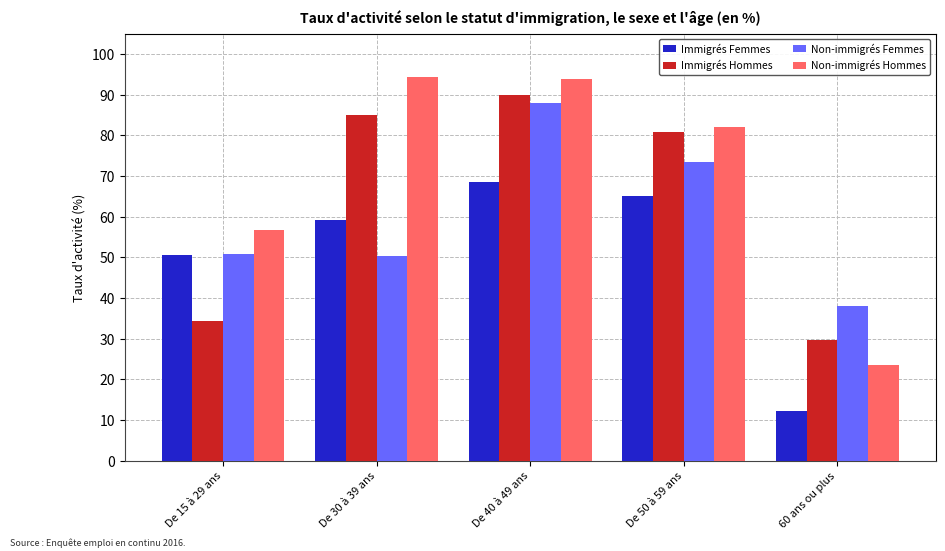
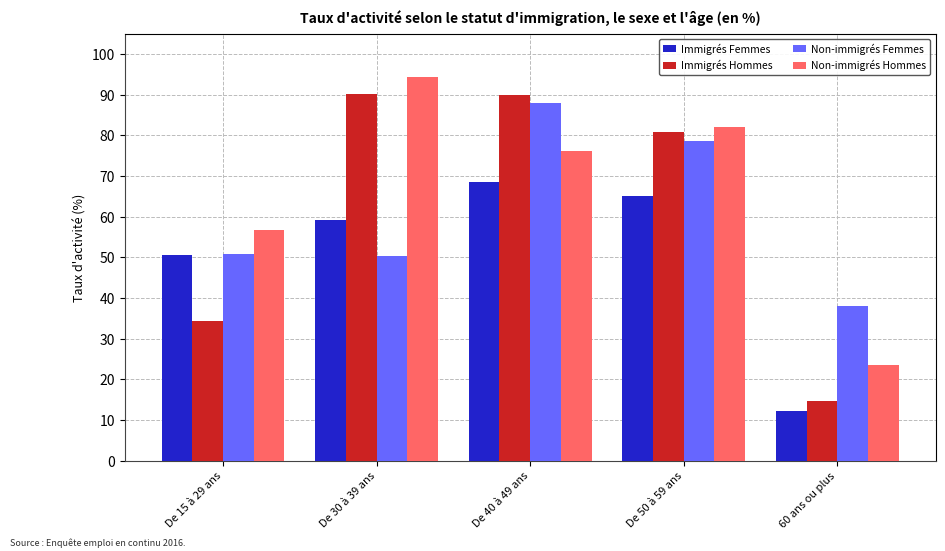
  {
    "Immigrés Femmes": {
      "De 15 à 29 ans": 51,
      "De 30 à 39 ans": 59,
      "De 40 à 49 ans": 68,
      "De 50 à 59 ans": 65,
      "60 ans ou plus": 12
    },
    "Immigrés Hommes": {
      "De 15 à 29 ans": 34,
-     "De 30 à 39 ans": 85,
+     "De 30 à 39 ans": 90,
      "De 40 à 49 ans": 90,
      "De 50 à 59 ans": 81,
-     "60 ans ou plus": 30
+     "60 ans ou plus": 15
    },
    "Non-immigrés Femmes": {
      "De 15 à 29 ans": 51,
      "De 30 à 39 ans": 50,
      "De 40 à 49 ans": 88,
-     "De 50 à 59 ans": 74,
+     "De 50 à 59 ans": 79,
      "60 ans ou plus": 38
    },
    "Non-immigrés Hommes": {
      "De 15 à 29 ans": 57,
      "De 30 à 39 ans": 94,
-     "De 40 à 49 ans": 94,
+     "De 40 à 49 ans": 76,
      "De 50 à 59 ans": 82,
      "60 ans ou plus": 24
    }
  }
